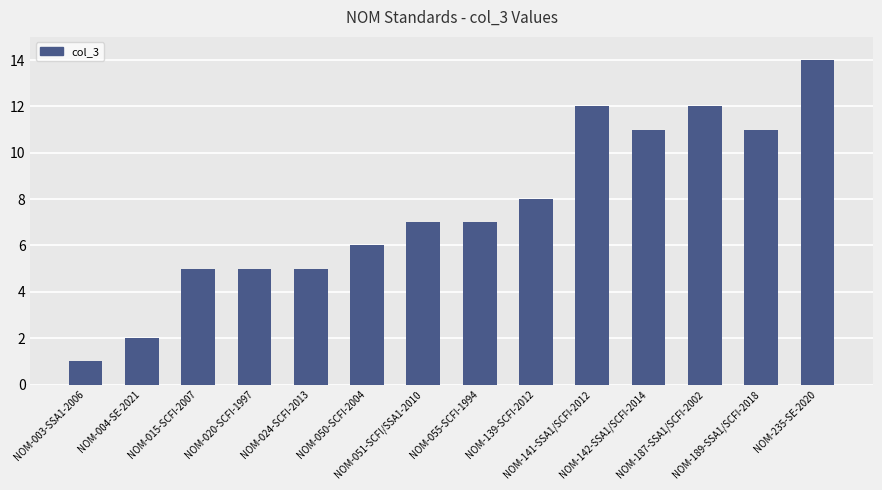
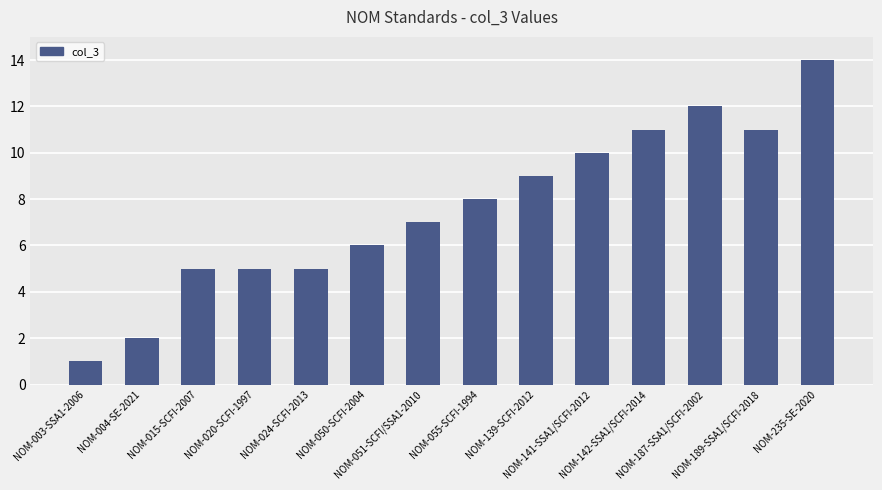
  {
    "NOM-003-SSA1-2006": 1,
    "NOM-004-SE-2021": 2,
    "NOM-015-SCFI-2007": 5,
    "NOM-020-SCFI-1997": 5,
    "NOM-024-SCFI-2013": 5,
    "NOM-050-SCFI-2004": 6,
    "NOM-051-SCFI/SSA1-2010": 7,
-   "NOM-055-SCFI-1994": 7,
-   "NOM-139-SCFI-2012": 8,
-   "NOM-141-SSA1/SCFI-2012": 12,
+   "NOM-055-SCFI-1994": 8,
+   "NOM-139-SCFI-2012": 9,
+   "NOM-141-SSA1/SCFI-2012": 10,
    "NOM-142-SSA1/SCFI-2014": 11,
    "NOM-187-SSA1/SCFI-2002": 12,
    "NOM-189-SSA1/SCFI-2018": 11,
    "NOM-235-SE-2020": 14
  }
